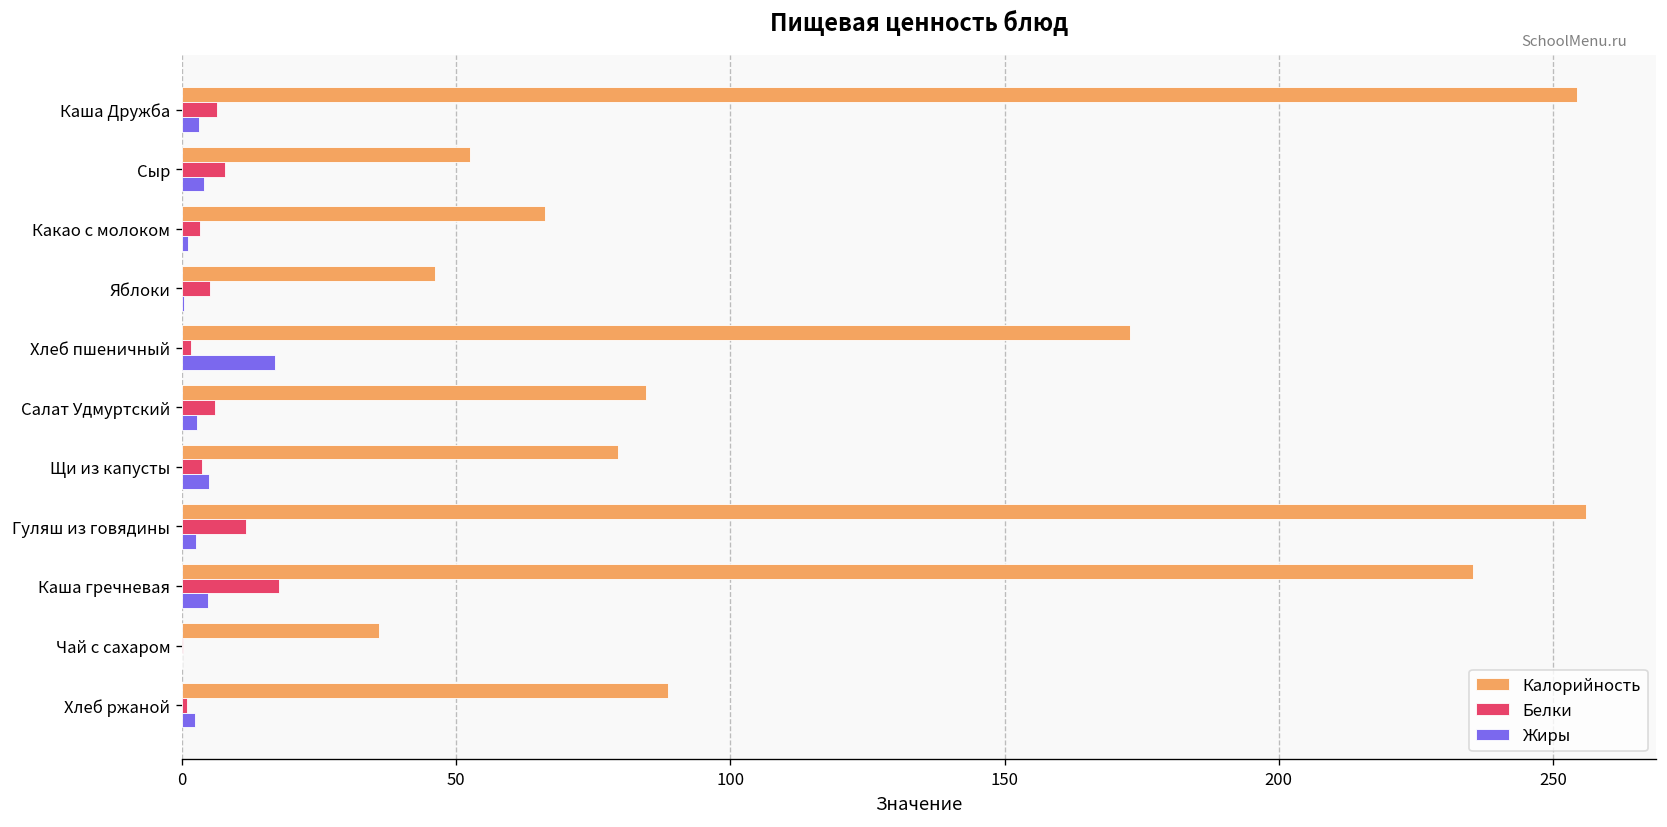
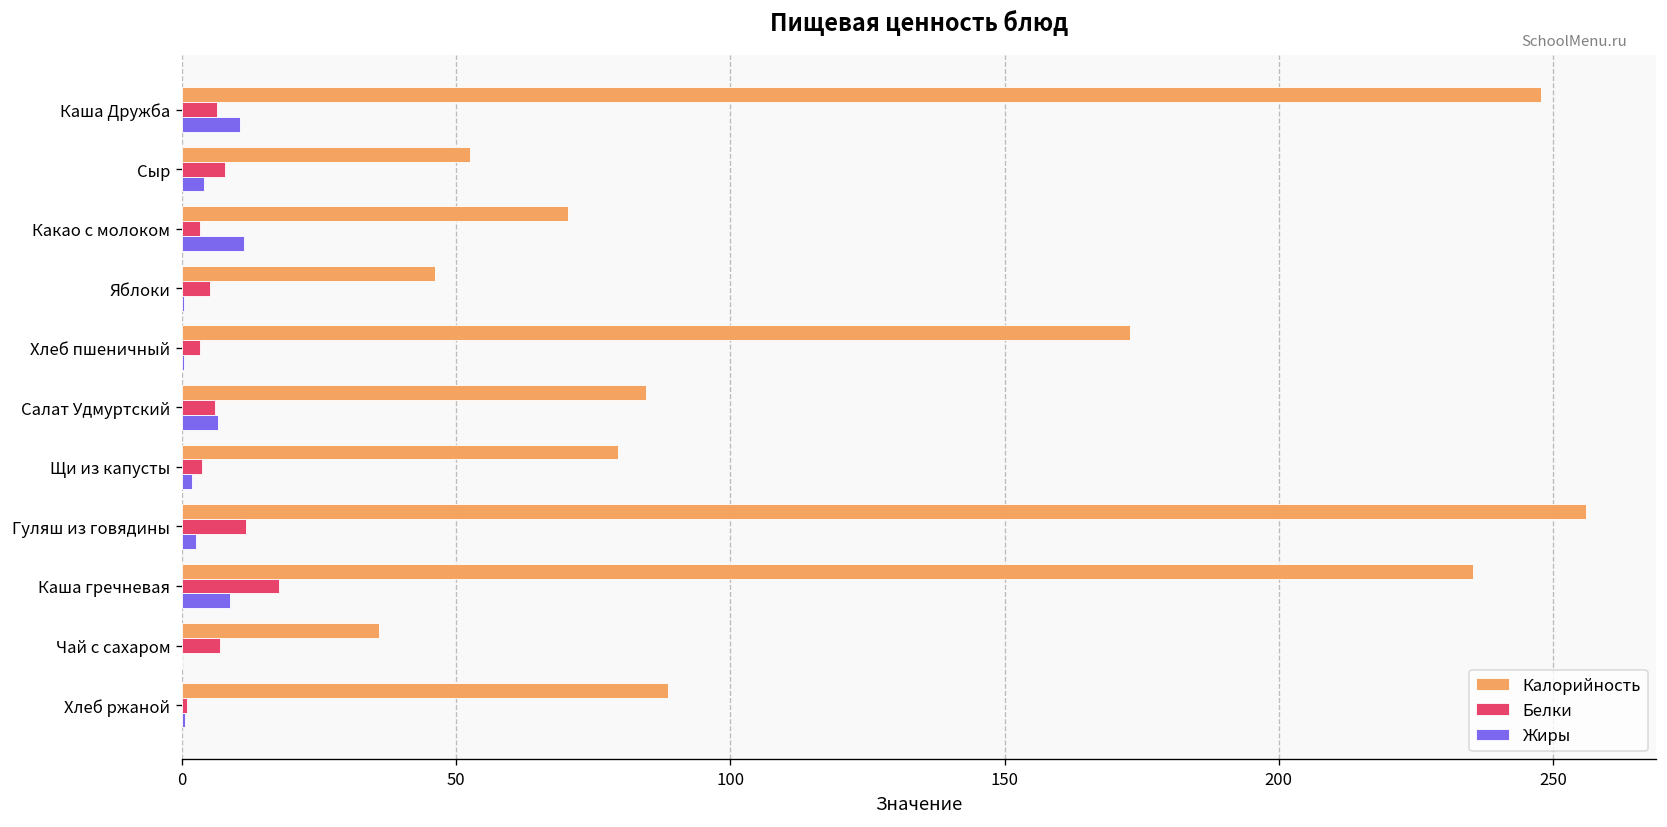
  {
    "Калорийность": {
-     "Каша Дружба": 254,
+     "Каша Дружба": 248,
      "Сыр": 53,
-     "Какао с молоком": 66,
+     "Какао с молоком": 70,
      "Яблоки": 46,
      "Хлеб пшеничный": 173,
      "Салат Удмуртский": 85,
      "Щи из капусты": 80,
      "Гуляш из говядины": 256,
      "Каша гречневая": 235,
      "Чай с сахаром": 36,
      "Хлеб ржаной": 89
    },
    "Белки": {
      "Каша Дружба": 6,
      "Сыр": 8,
      "Какао с молоком": 3,
      "Яблоки": 5,
-     "Хлеб пшеничный": 2,
+     "Хлеб пшеничный": 3,
      "Салат Удмуртский": 6,
      "Щи из капусты": 4,
      "Гуляш из говядины": 12,
      "Каша гречневая": 18,
-     "Чай с сахаром": 0,
+     "Чай с сахаром": 7,
      "Хлеб ржаной": 1
    },
    "Жиры": {
-     "Каша Дружба": 3,
+     "Каша Дружба": 11,
      "Сыр": 4,
-     "Какао с молоком": 1,
-     "Хлеб пшеничный": 17,
-     "Салат Удмуртский": 3,
-     "Щи из капусты": 5,
+     "Какао с молоком": 11,
+     "Хлеб пшеничный": 0,
+     "Салат Удмуртский": 7,
+     "Щи из капусты": 2,
      "Гуляш из говядины": 3,
-     "Каша гречневая": 5,
-     "Хлеб ржаной": 2
+     "Каша гречневая": 9,
+     "Хлеб ржаной": 0
    }
  }
